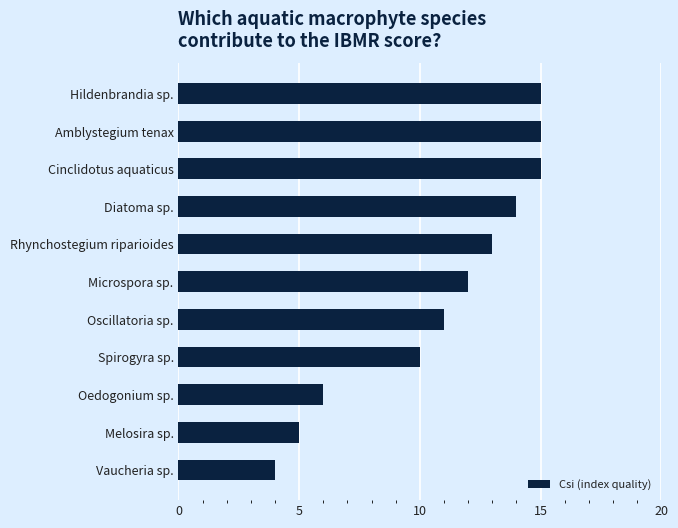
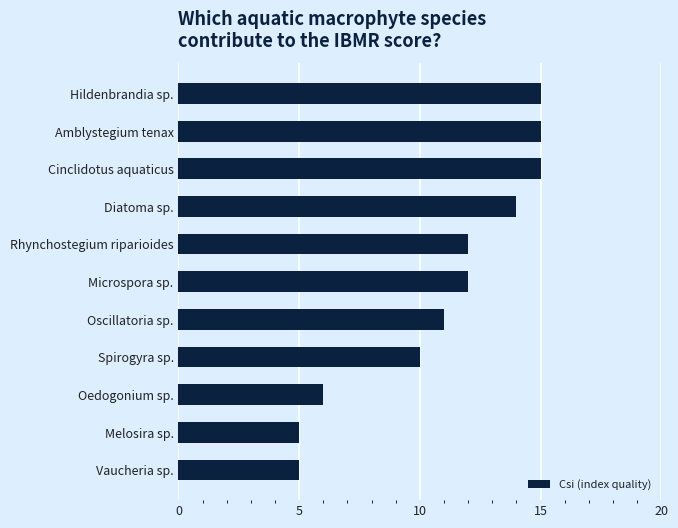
  {
    "Hildenbrandia sp.": 15,
    "Amblystegium tenax": 15,
    "Cinclidotus aquaticus": 15,
    "Diatoma sp.": 14,
-   "Rhynchostegium riparioides": 13,
+   "Rhynchostegium riparioides": 12,
    "Microspora sp.": 12,
    "Oscillatoria sp.": 11,
    "Spirogyra sp.": 10,
    "Oedogonium sp.": 6,
    "Melosira sp.": 5,
-   "Vaucheria sp.": 4
+   "Vaucheria sp.": 5
  }
